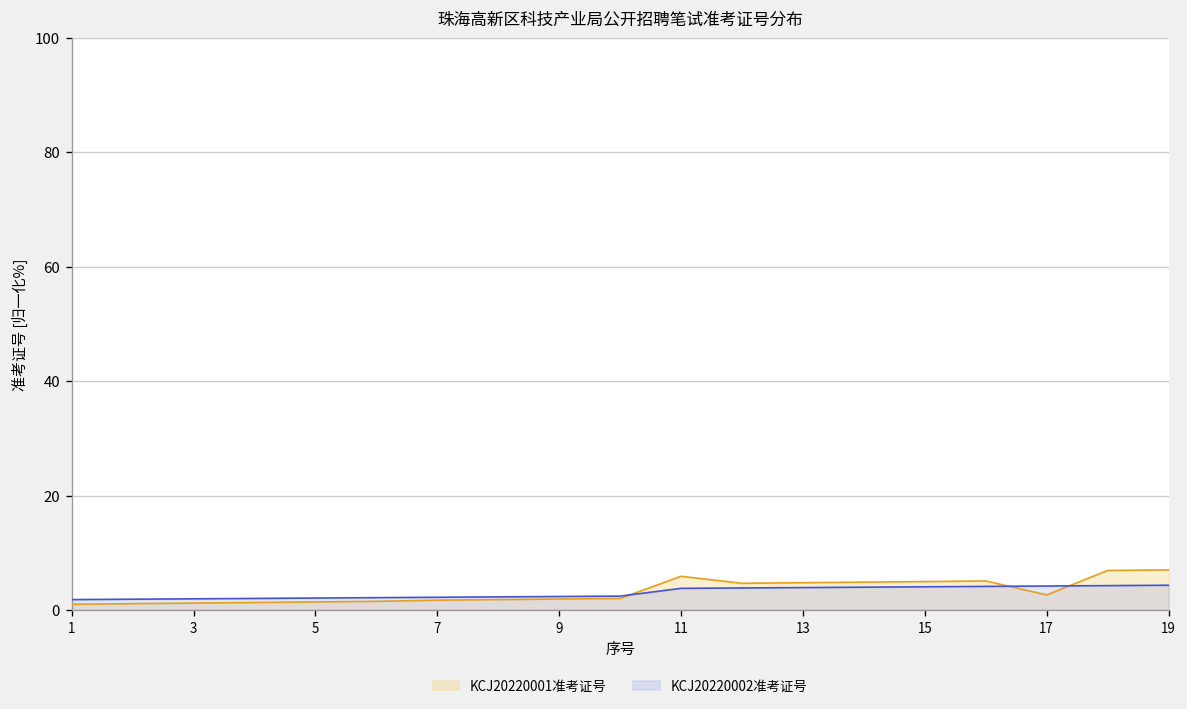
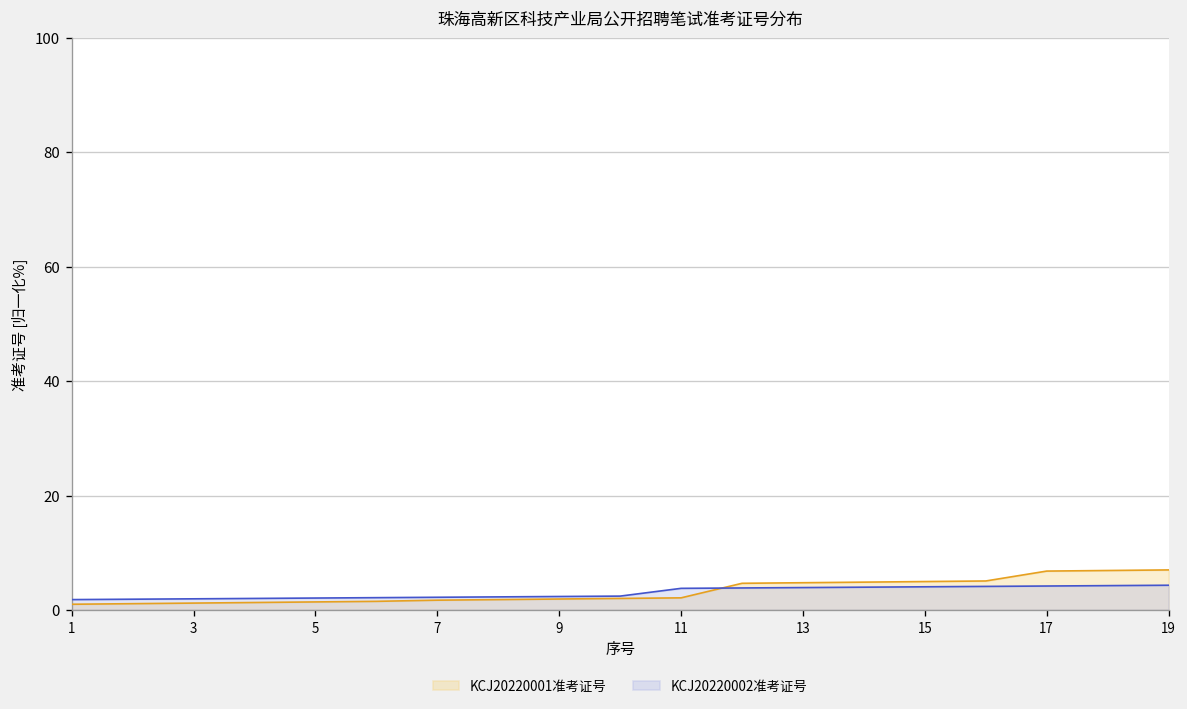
  {
    "KCJ20220001准考证号": {
      "1": 1,
      "3": 1,
      "5": 1,
-     "11": 6,
+     "11": 2,
      "13": 5,
      "15": 5,
-     "17": 3,
+     "17": 7,
      "19": 7
    },
    "KCJ20220002准考证号": {
      "1": 2,
      "3": 2,
      "5": 2,
      "11": 4,
      "13": 4,
      "15": 4,
      "17": 4,
      "19": 4
    }
  }
